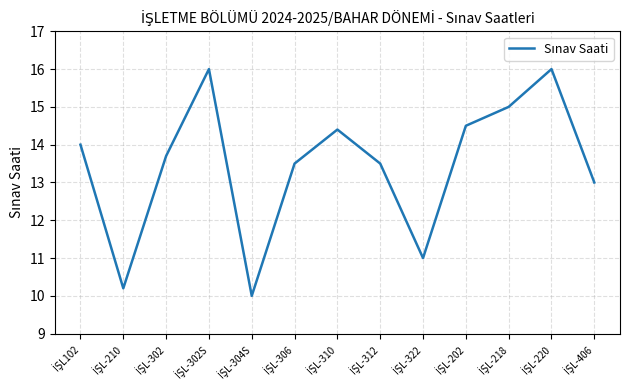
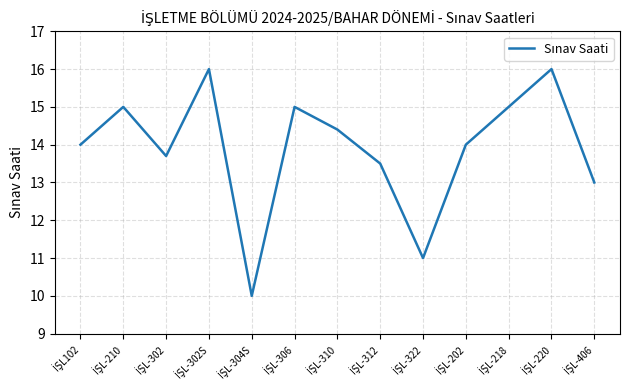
  {
    "İŞL102": 14.0,
-   "İŞL-210": 10.2,
+   "İŞL-210": 15.0,
    "İŞL-302": 13.7,
    "İŞL-302S": 16.0,
    "İŞL-304S": 10.0,
-   "İŞL-306": 13.5,
+   "İŞL-306": 15.0,
    "İŞL-310": 14.4,
    "İŞL-312": 13.5,
    "İŞL-322": 11.0,
-   "İŞL-202": 14.5,
+   "İŞL-202": 14.0,
    "İŞL-218": 15.0,
    "İŞL-220": 16.0,
    "İŞL-406": 13.0
  }
